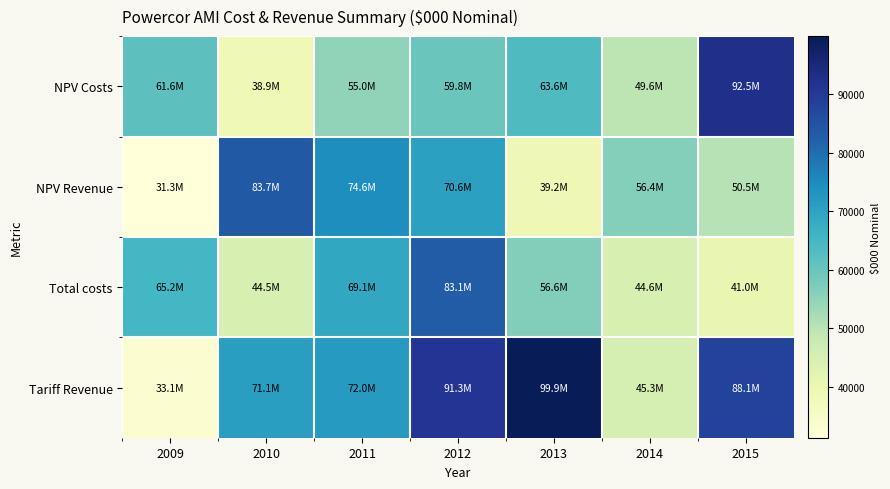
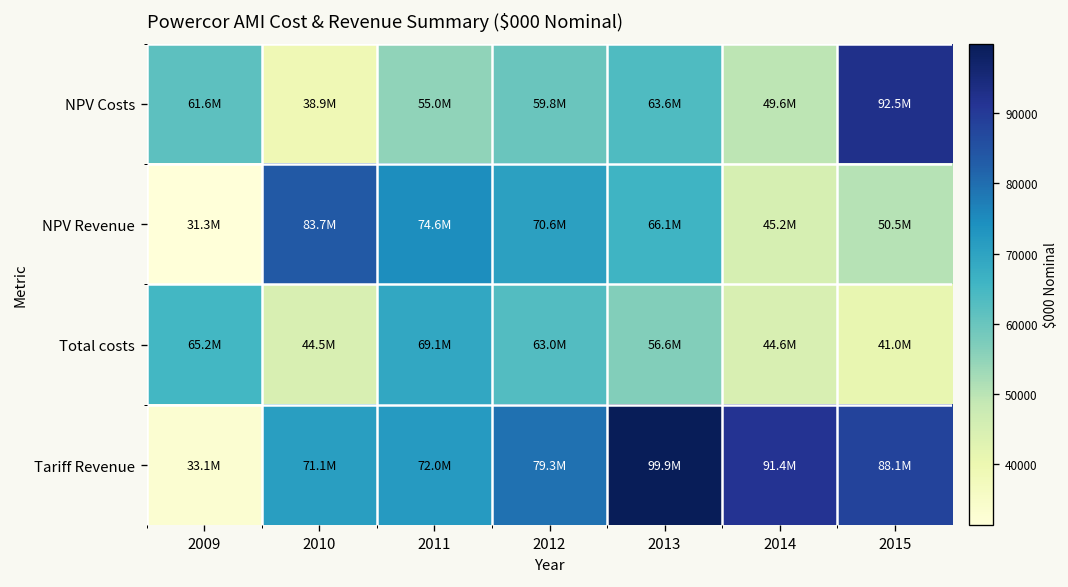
  {
    "NPV Costs": {
      "2009": "61.6M",
      "2010": "38.9M",
      "2011": "55.0M",
      "2012": "59.8M",
      "2013": "63.6M",
      "2014": "49.6M",
      "2015": "92.5M"
    },
    "NPV Revenue": {
      "2009": "31.3M",
      "2010": "83.7M",
      "2011": "74.6M",
      "2012": "70.6M",
-     "2013": "39.2M",
-     "2014": "56.4M",
+     "2013": "66.1M",
+     "2014": "45.2M",
      "2015": "50.5M"
    },
    "Total costs": {
      "2009": "65.2M",
      "2010": "44.5M",
      "2011": "69.1M",
-     "2012": "83.1M",
+     "2012": "63.0M",
      "2013": "56.6M",
      "2014": "44.6M",
      "2015": "41.0M"
    },
    "Tariff Revenue": {
      "2009": "33.1M",
      "2010": "71.1M",
      "2011": "72.0M",
-     "2012": "91.3M",
+     "2012": "79.3M",
      "2013": "99.9M",
-     "2014": "45.3M",
+     "2014": "91.4M",
      "2015": "88.1M"
    }
  }
